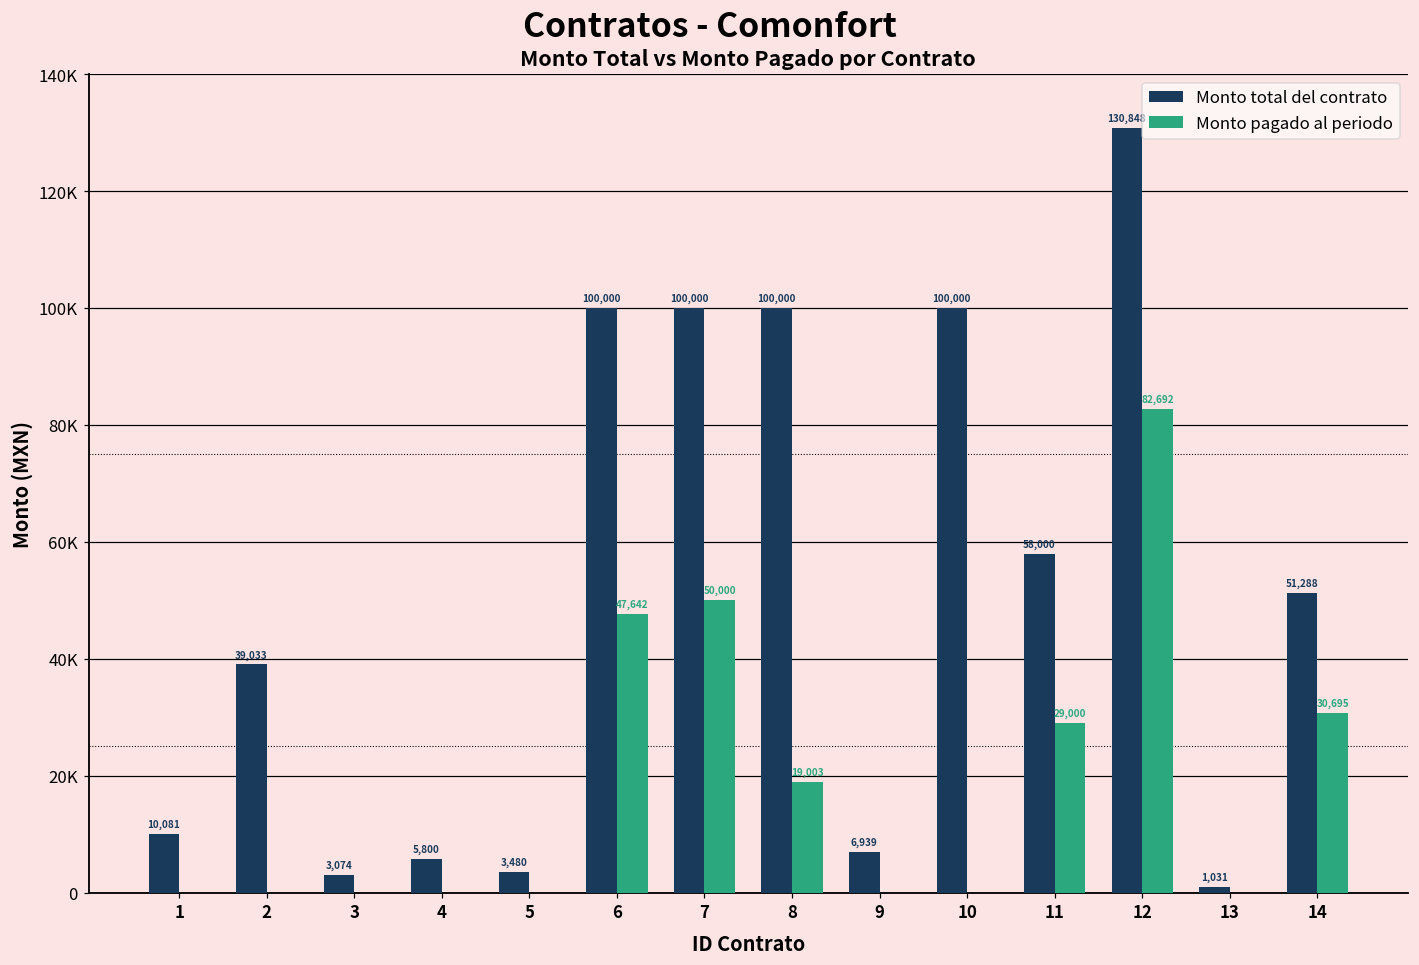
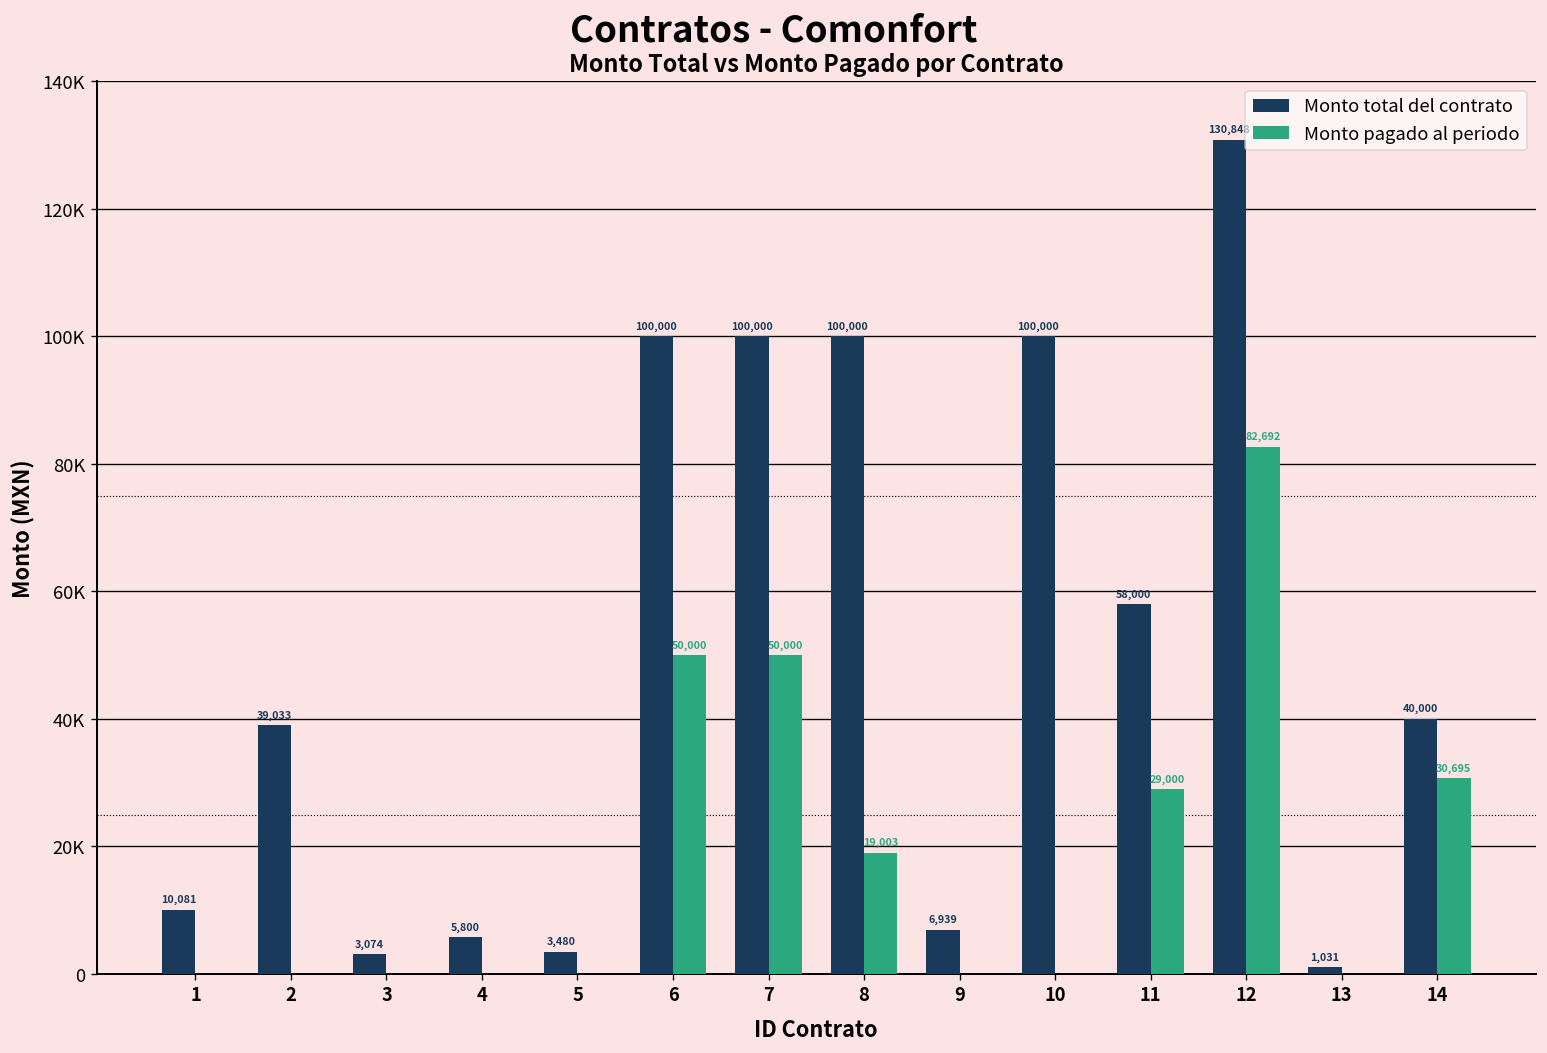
  {
    "Monto total del contrato": {
      "3": "3,074",
      "4": "5,800",
      "5": "3,480",
      "6": "100,000",
      "7": "100,000",
      "8": "100,000",
      "10": "100,000",
      "11": "58,000",
      "13": "1,031",
-     "14": "51,288"
+     "14": "40,000"
    },
    "Monto pagado al periodo": {
-     "6": "47,642",
+     "6": "50,000",
      "7": "50,000",
      "8": "19,003",
      "11": "29,000",
      "12": "82,692",
      "14": "30,695"
    }
  }
